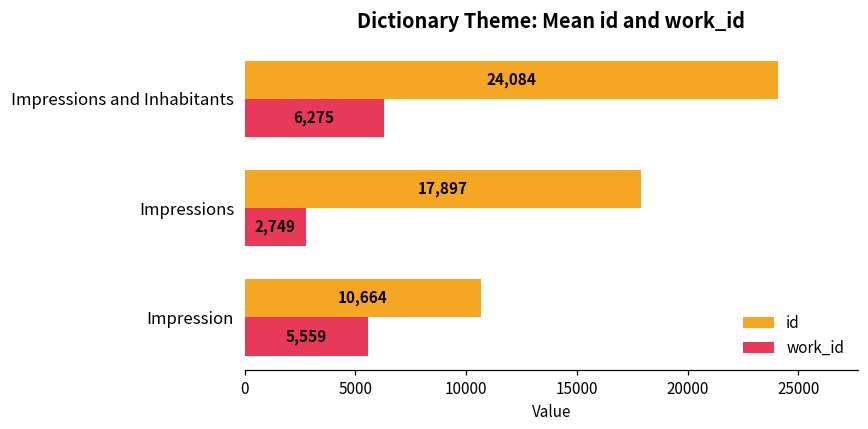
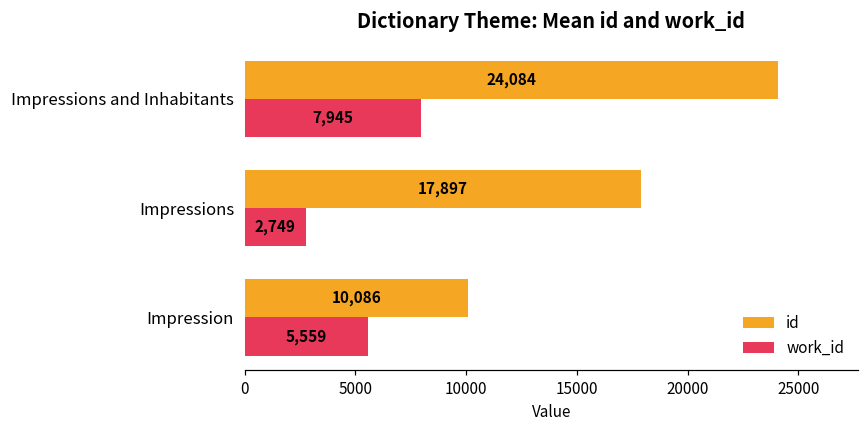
  {
    "id": {
      "Impressions and Inhabitants": "24,084",
      "Impressions": "17,897",
-     "Impression": "10,664"
+     "Impression": "10,086"
    },
    "work_id": {
-     "Impressions and Inhabitants": "6,275",
+     "Impressions and Inhabitants": "7,945",
      "Impressions": "2,749",
      "Impression": "5,559"
    }
  }
